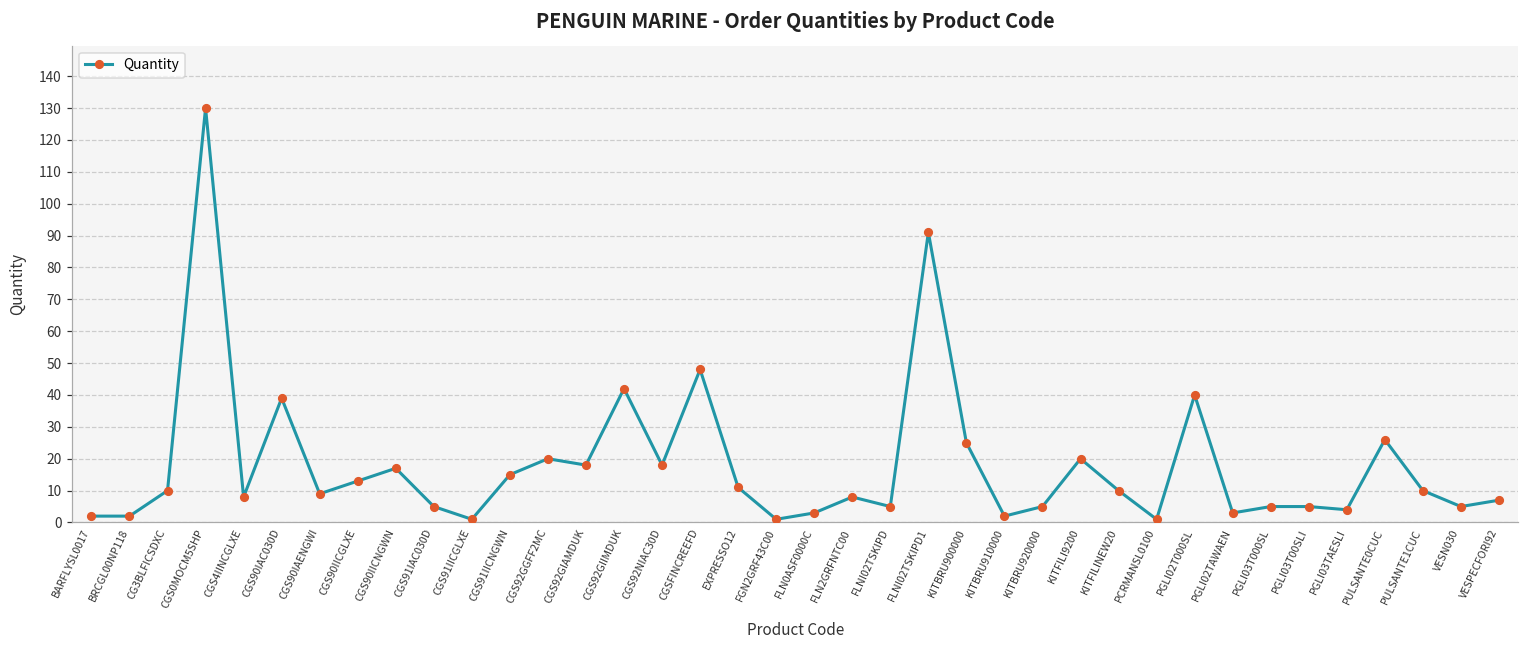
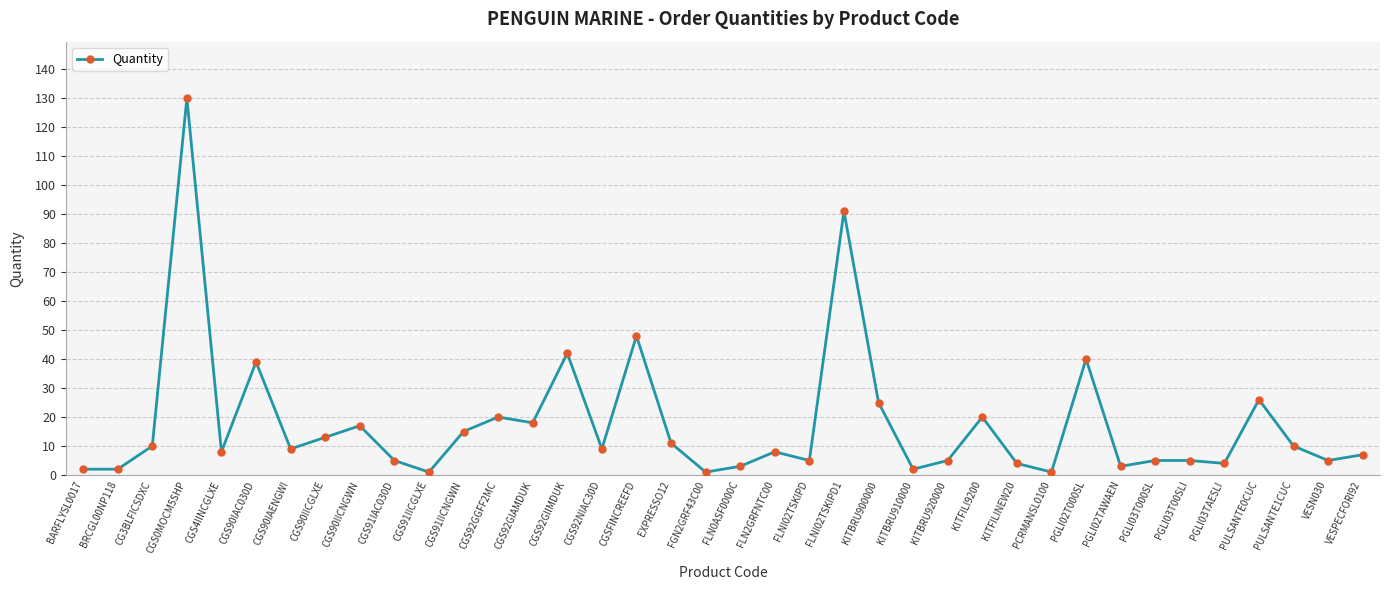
  {
    "BARFLYSL0017": 2,
    "BRCGL00NP118": 2,
    "CG3BLFICSDXC": 10,
    "CGS0MOCM5SHP": 130,
    "CGS4IINCGLXE": 8,
    "CGS90IAC030D": 39,
    "CGS90IAENGWI": 9,
    "CGS90IICGLXE": 13,
    "CGS90IICNGWN": 17,
    "CGS91IAC030D": 5,
    "CGS91IICGLXE": 1,
    "CGS91IICNGWN": 15,
    "CGS92GGFF2MC": 20,
    "CGS92GIAMDUK": 18,
    "CGS92GIIMDUK": 42,
-   "CGS92NIAC30D": 18,
+   "CGS92NIAC30D": 9,
    "CGSFINCREEFD": 48,
    "EXPRESSO12": 11,
    "FGN2GRF43C00": 1,
    "FLN0ASF0000C": 3,
    "FLN2GRFNTC00": 8,
    "FLNI02TSKIPD": 5,
    "FLNI02TSKIPD1": 91,
    "KITBRU900000": 25,
    "KITBRU910000": 2,
    "KITBRU920000": 5,
    "KITFILI9200": 20,
-   "KITFILINEW20": 10,
+   "KITFILINEW20": 4,
    "PCRMANSL0100": 1,
    "PGLI02T000SL": 40,
    "PGLI02TAWAEN": 3,
    "PGLI03T000SL": 5,
    "PGLI03T00SLI": 5,
    "PGLI03TAESLI": 4,
    "PULSANTE0CUC": 26,
    "PULSANTE1CUC": 10,
    "VESN030": 5,
    "VESPECFORI92": 7
  }
